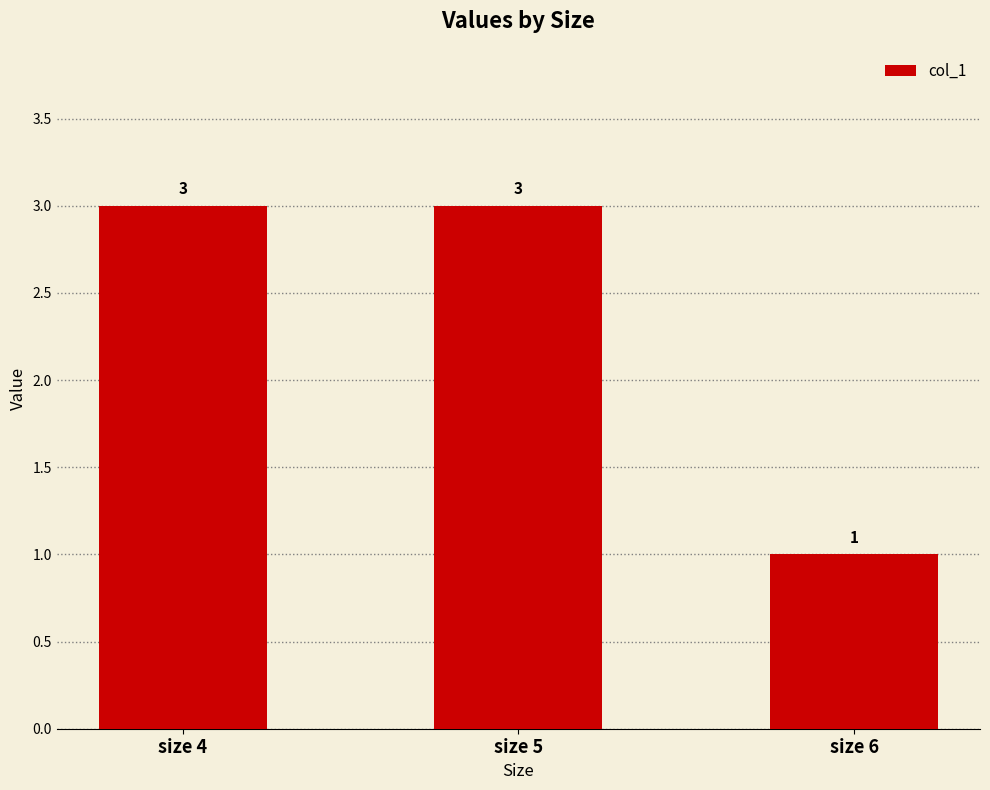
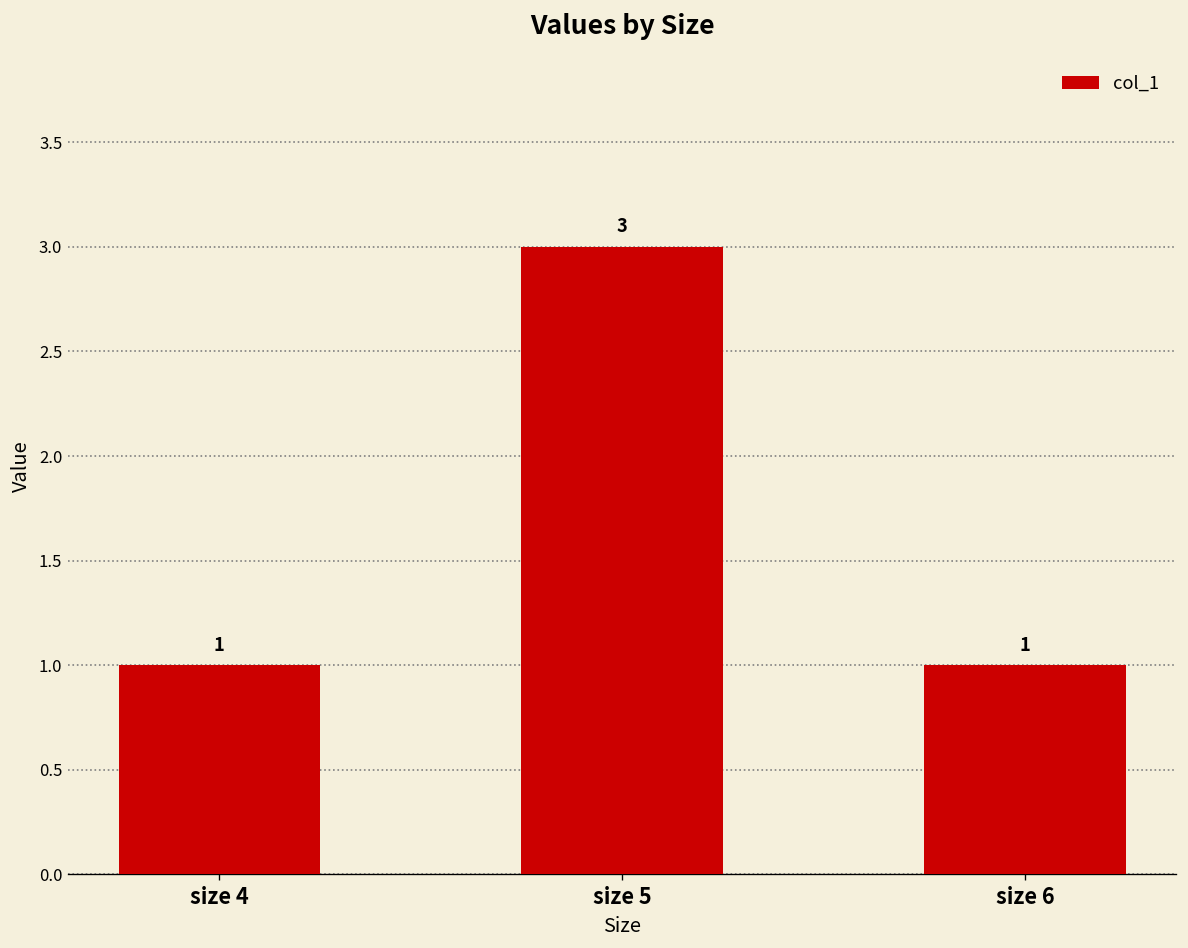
  {
-   "size 4": 3,
+   "size 4": 1,
    "size 5": 3,
    "size 6": 1
  }
